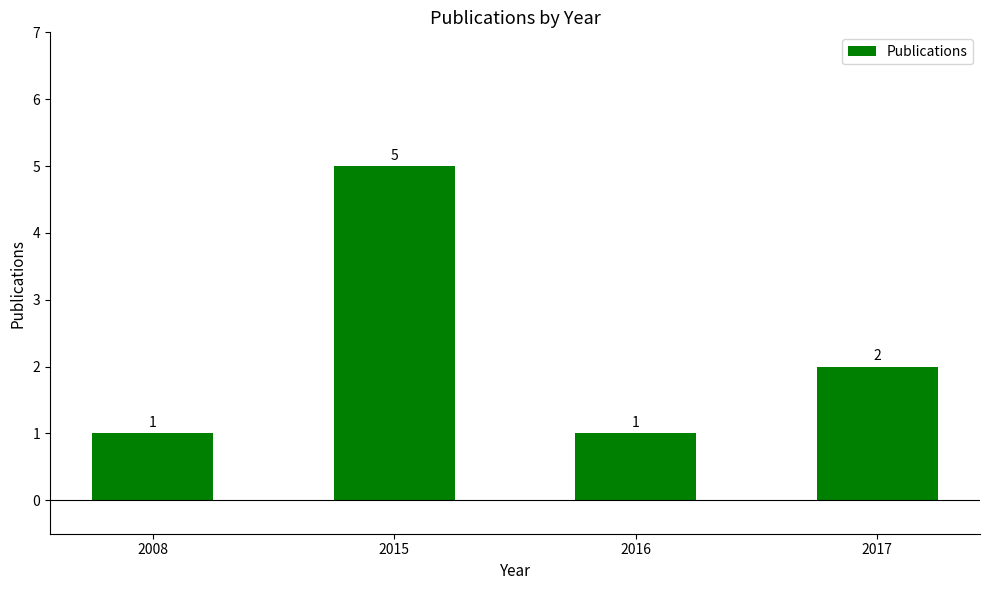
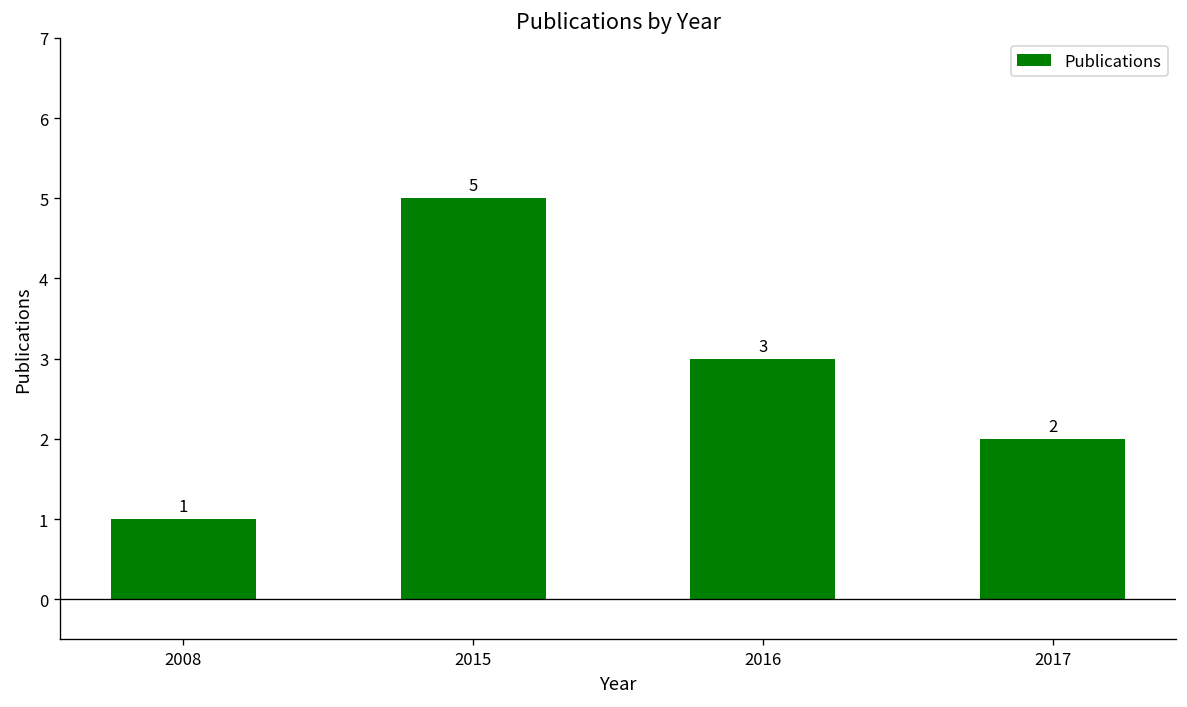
  {
    "2008": 1,
    "2015": 5,
-   "2016": 1,
+   "2016": 3,
    "2017": 2
  }
